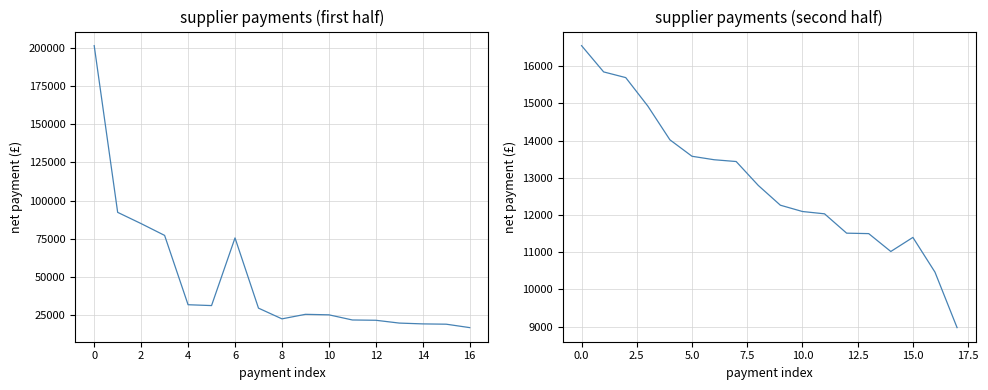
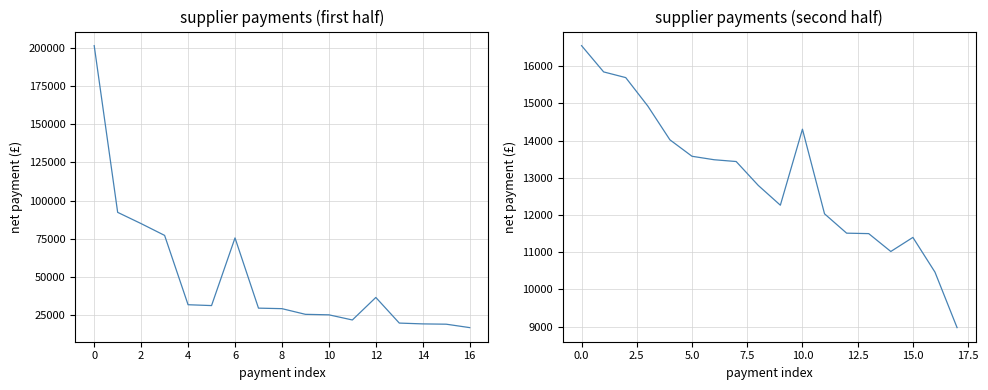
  {
    "supplier payments (first half)": {
      "0": 202000,
      "2": 85000,
      "4": 32000,
      "6": 75000,
-     "8": 22000,
+     "8": 29000,
      "10": 25000,
-     "12": 21000,
+     "12": 36000,
      "14": 19000,
      "16": 17000
    },
    "supplier payments (second half)": {
      "0.0": 16600,
      "5.0": 13600,
-     "10.0": 12100,
+     "10.0": 14300,
      "15.0": 11400
    }
  }
